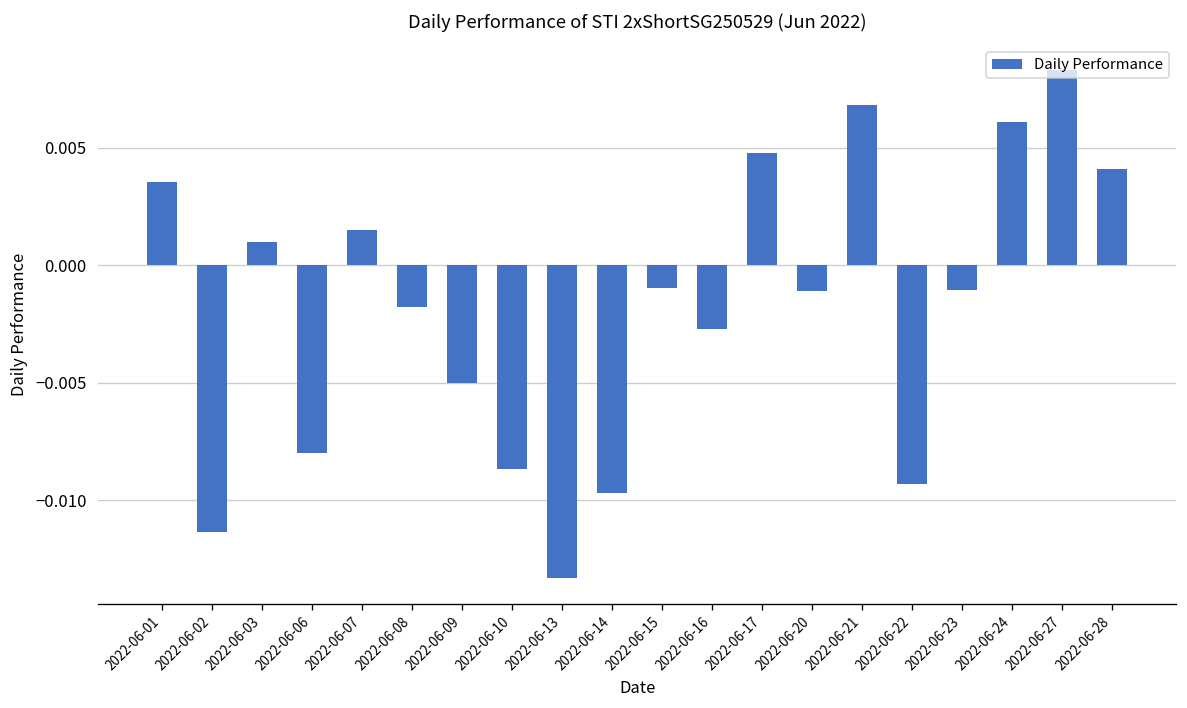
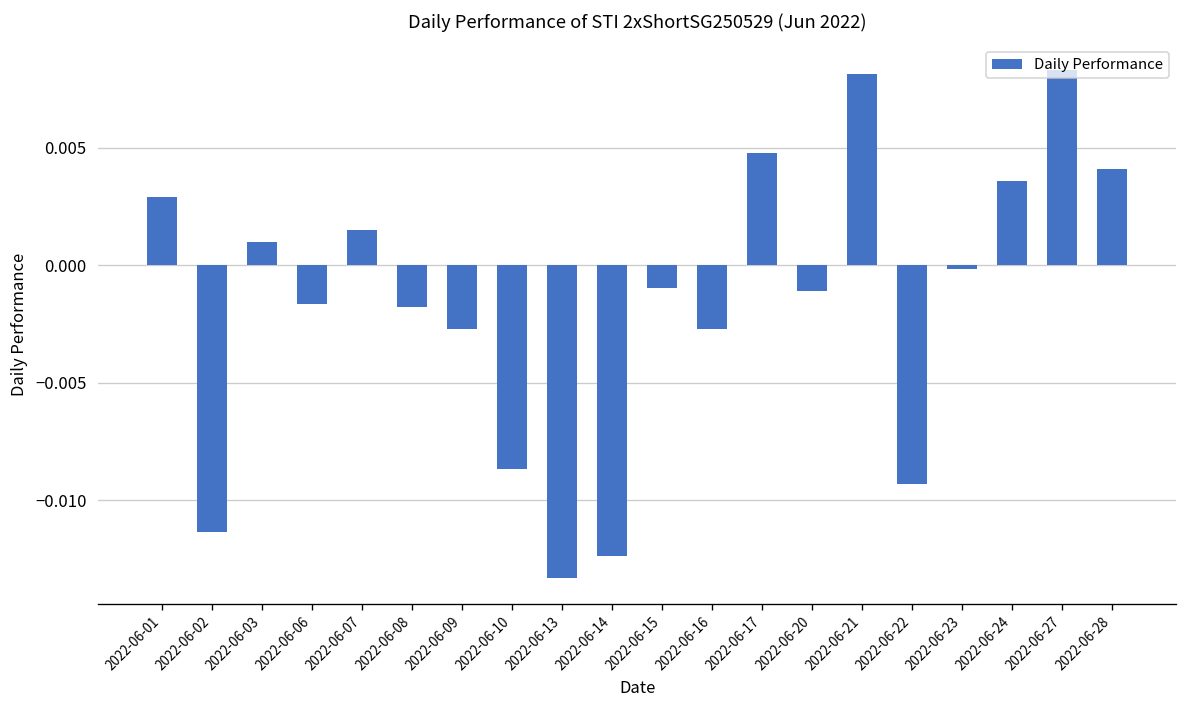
  {
-   "2022-06-01": 0.0036,
+   "2022-06-01": 0.0029,
    "2022-06-02": -0.0113,
    "2022-06-03": 0.0010,
-   "2022-06-06": -0.0080,
+   "2022-06-06": -0.0017,
    "2022-06-07": 0.0015,
    "2022-06-08": -0.0018,
-   "2022-06-09": -0.0050,
+   "2022-06-09": -0.0027,
    "2022-06-10": -0.0087,
    "2022-06-13": -0.0133,
-   "2022-06-14": -0.0097,
+   "2022-06-14": -0.0124,
    "2022-06-15": -0.0010,
    "2022-06-16": -0.0027,
    "2022-06-17": 0.0048,
    "2022-06-20": -0.0011,
-   "2022-06-21": 0.0068,
+   "2022-06-21": 0.0082,
    "2022-06-22": -0.0093,
-   "2022-06-23": -0.0010,
-   "2022-06-24": 0.0061,
+   "2022-06-23": -0.0002,
+   "2022-06-24": 0.0036,
    "2022-06-28": 0.0041
  }
